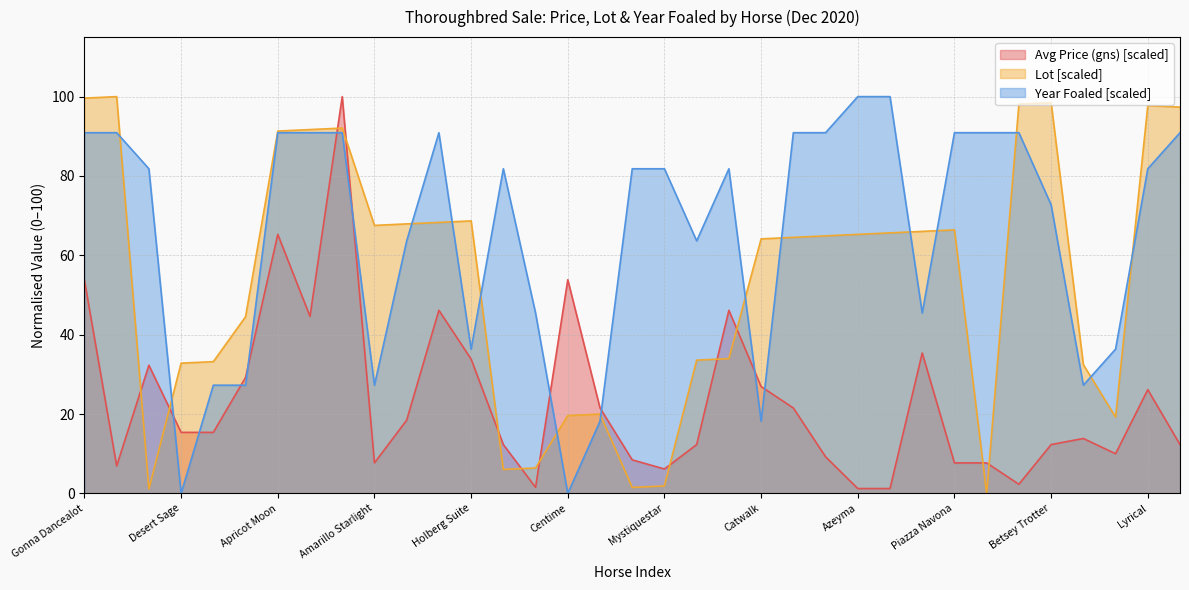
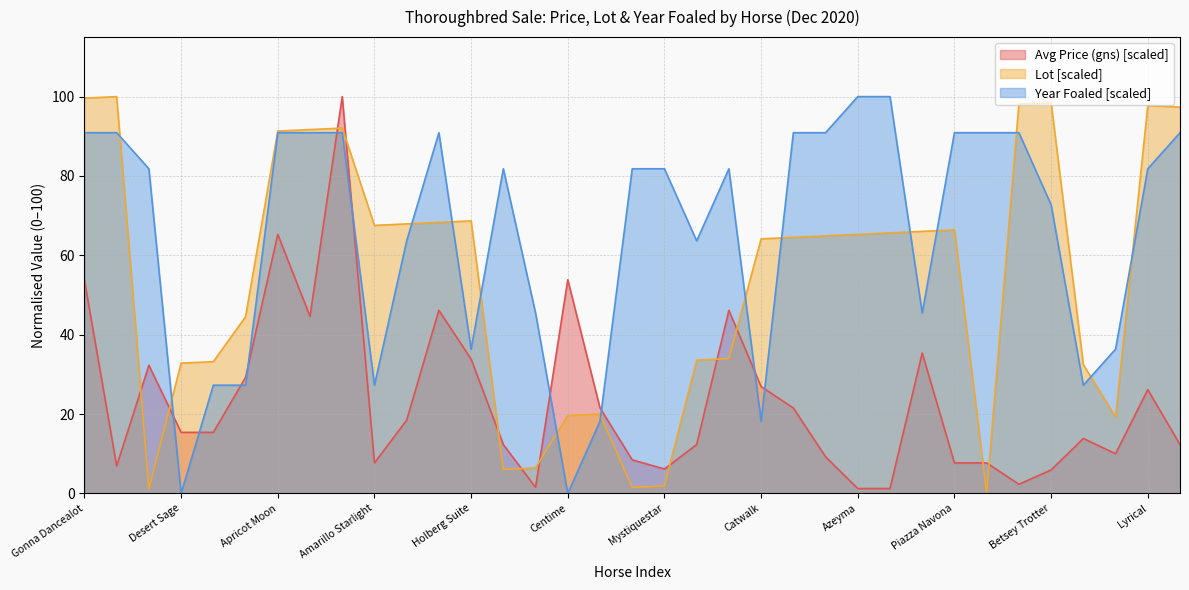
  {
    "Avg Price (gns) [scaled]": {
      "Gonna Dancealot": 54,
      "Desert Sage": 15,
      "Apricot Moon": 65,
      "Amarillo Starlight": 8,
      "Holberg Suite": 34,
      "Centime": 54,
      "Mystiquestar": 6,
      "Catwalk": 27,
      "Azeyma": 1,
      "Piazza Navona": 8,
-     "Betsey Trotter": 12,
+     "Betsey Trotter": 6,
      "Lyrical": 26
    },
    "Lot [scaled]": {
      "Gonna Dancealot": 100,
      "Desert Sage": 33,
      "Amarillo Starlight": 68,
      "Holberg Suite": 69,
      "Centime": 20,
      "Mystiquestar": 2,
      "Catwalk": 64,
      "Azeyma": 65,
      "Piazza Navona": 66,
      "Lyrical": 98
    },
    "Year Foaled [scaled]": {
      "Gonna Dancealot": 91,
      "Desert Sage": 0,
      "Amarillo Starlight": 27,
      "Holberg Suite": 36,
      "Centime": 0,
      "Mystiquestar": 82,
      "Catwalk": 18,
      "Azeyma": 100,
      "Piazza Navona": 91,
      "Betsey Trotter": 73,
      "Lyrical": 82
    }
  }
